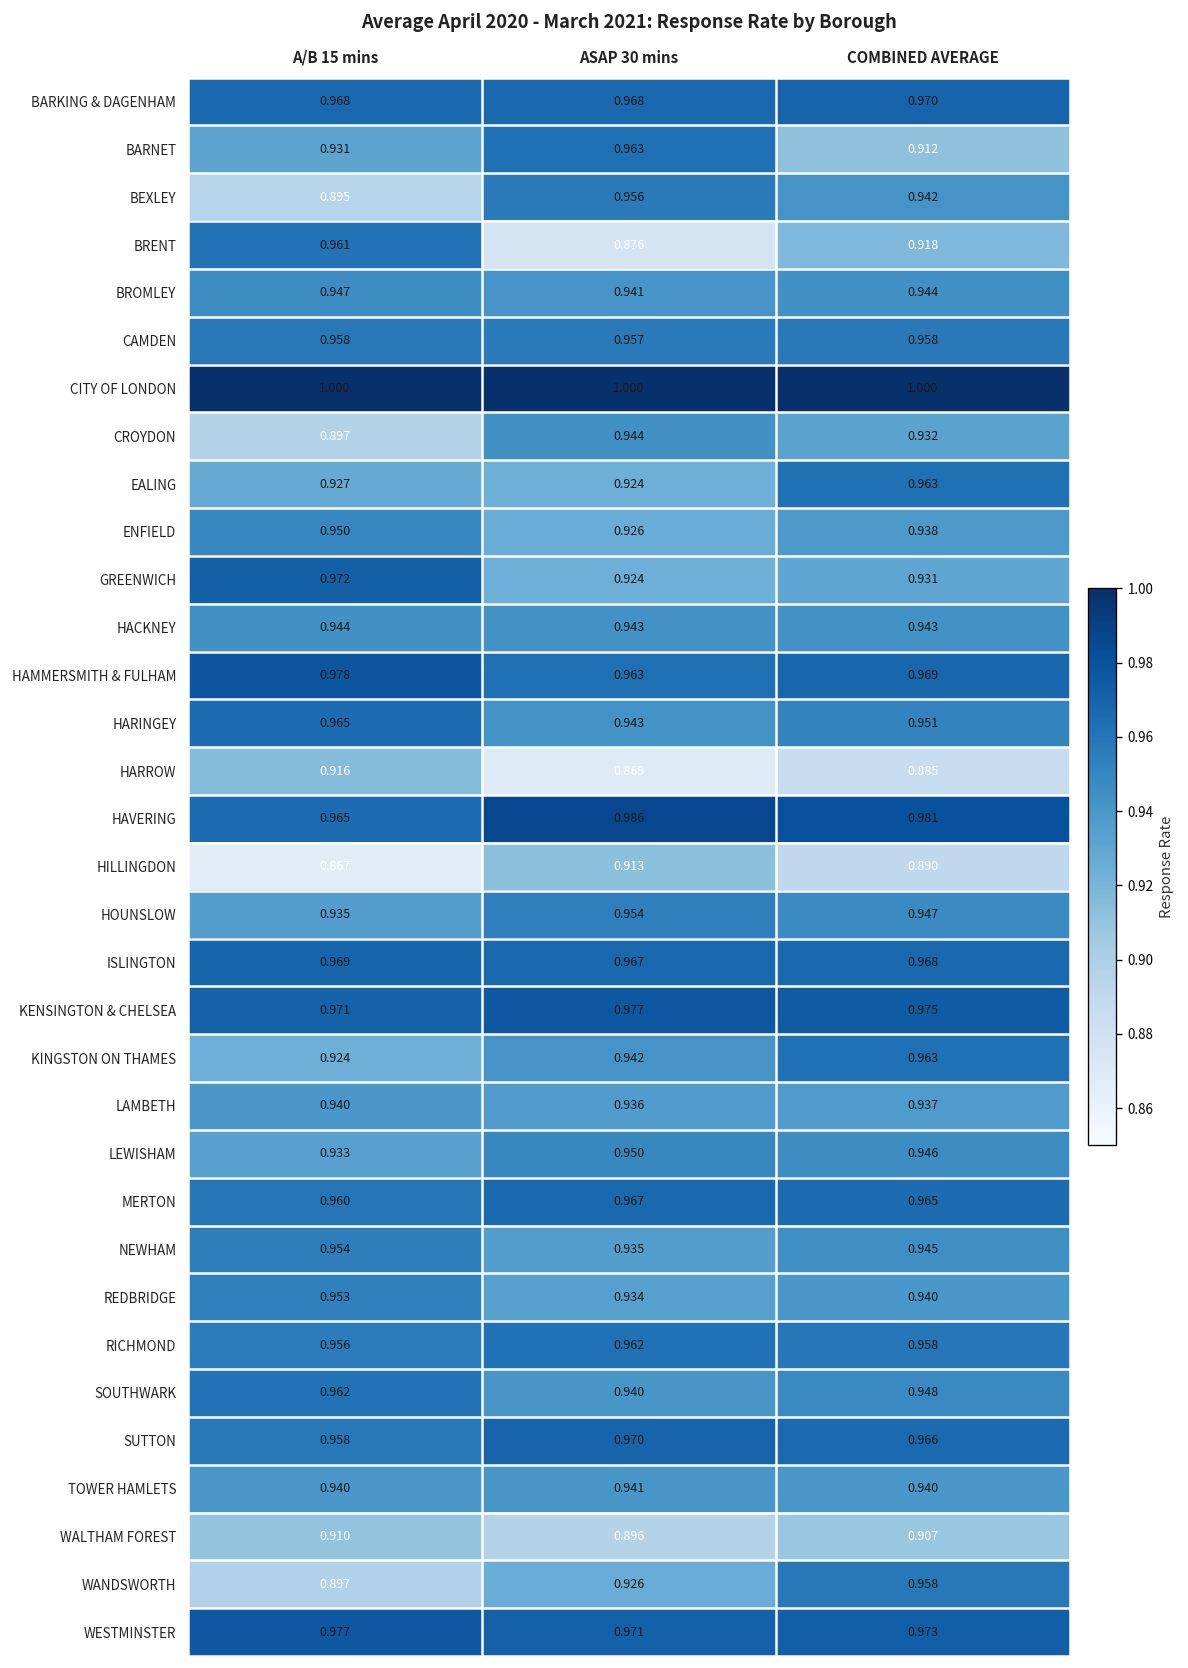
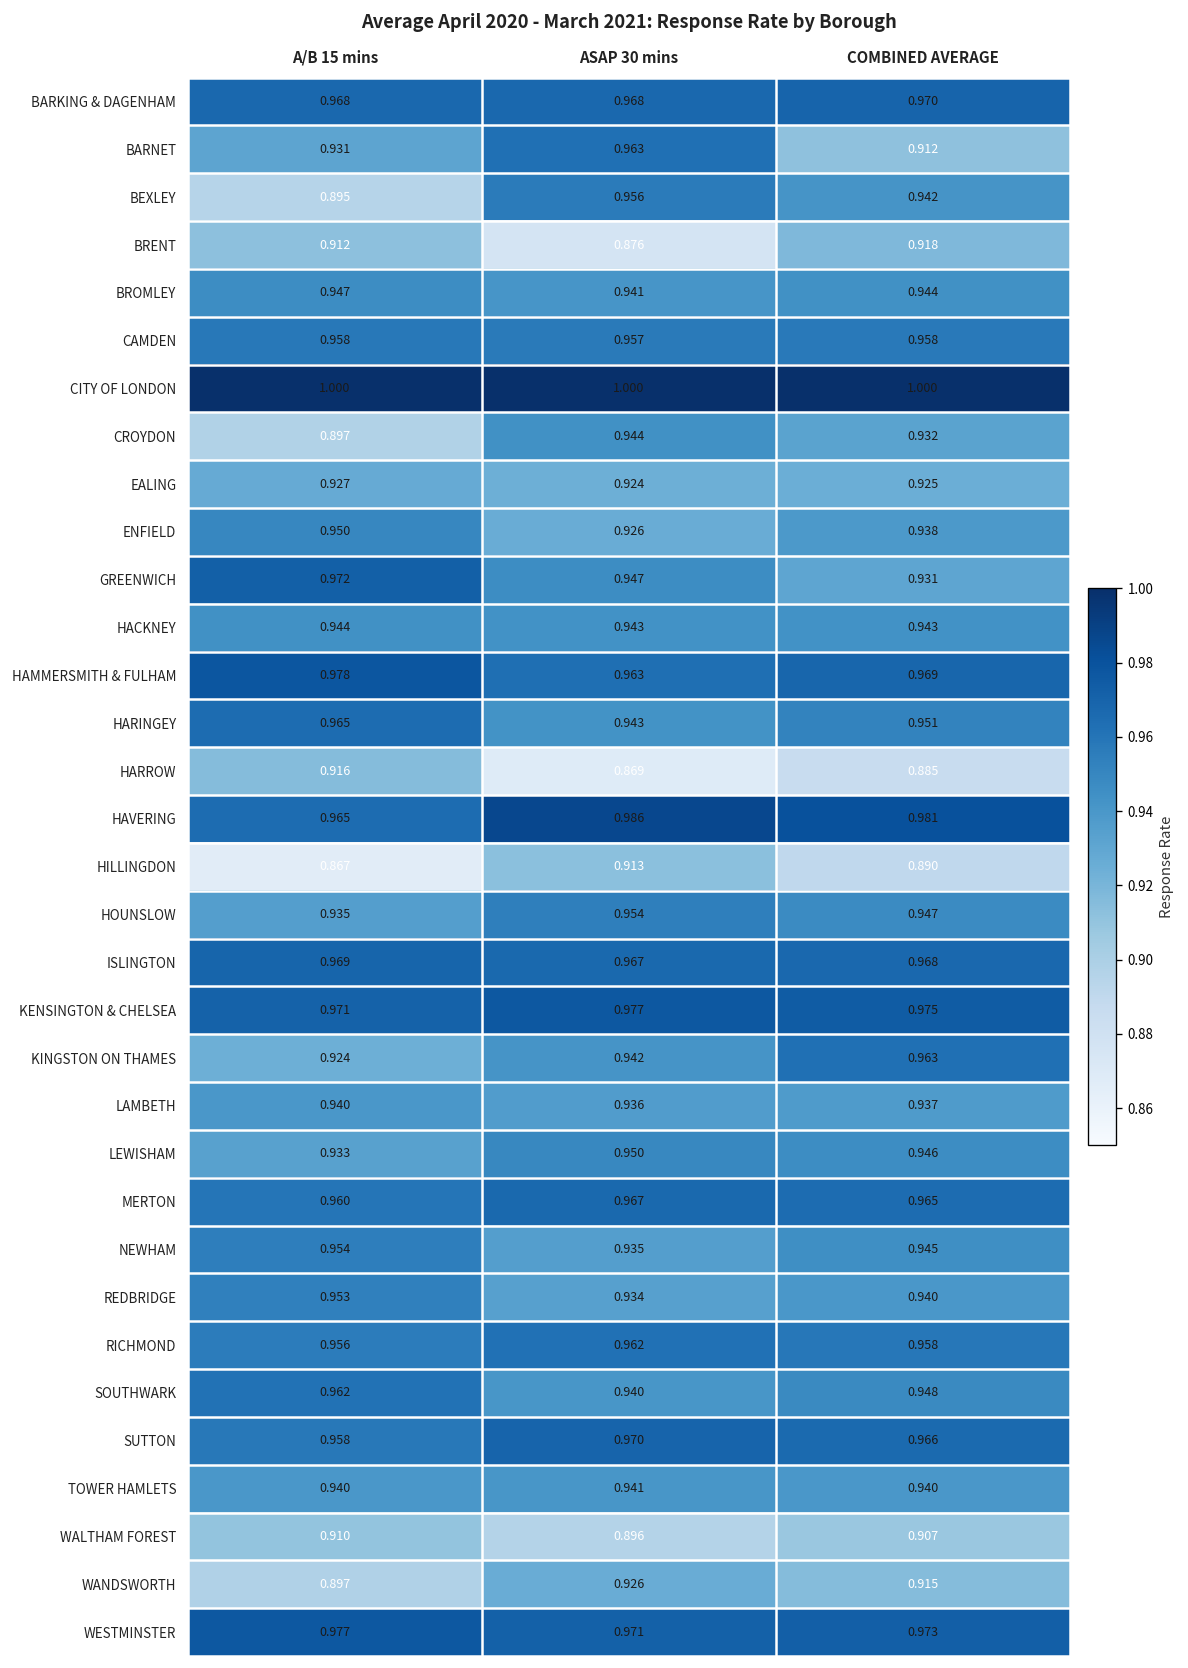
  {
    "BARKING & DAGENHAM": {
      "A/B 15 mins": 0.968,
      "ASAP 30 mins": 0.968,
      "COMBINED AVERAGE": 0.970
    },
    "BARNET": {
      "A/B 15 mins": 0.931,
      "ASAP 30 mins": 0.963,
      "COMBINED AVERAGE": 0.912
    },
    "BEXLEY": {
      "A/B 15 mins": 0.895,
      "ASAP 30 mins": 0.956,
      "COMBINED AVERAGE": 0.942
    },
    "BRENT": {
-     "A/B 15 mins": 0.961,
+     "A/B 15 mins": 0.912,
      "COMBINED AVERAGE": 0.918
    },
    "BROMLEY": {
      "A/B 15 mins": 0.947,
      "ASAP 30 mins": 0.941,
      "COMBINED AVERAGE": 0.944
    },
    "CAMDEN": {
      "A/B 15 mins": 0.958,
      "ASAP 30 mins": 0.957,
      "COMBINED AVERAGE": 0.958
    },
    "CITY OF LONDON": {
      "A/B 15 mins": 1.000,
      "ASAP 30 mins": 1.000,
      "COMBINED AVERAGE": 1.000
    },
    "CROYDON": {
      "A/B 15 mins": 0.897,
      "ASAP 30 mins": 0.944,
      "COMBINED AVERAGE": 0.932
    },
    "EALING": {
      "A/B 15 mins": 0.927,
      "ASAP 30 mins": 0.924,
-     "COMBINED AVERAGE": 0.963
+     "COMBINED AVERAGE": 0.925
    },
    "ENFIELD": {
      "A/B 15 mins": 0.950,
      "ASAP 30 mins": 0.926,
      "COMBINED AVERAGE": 0.938
    },
    "GREENWICH": {
      "A/B 15 mins": 0.972,
-     "ASAP 30 mins": 0.924,
+     "ASAP 30 mins": 0.947,
      "COMBINED AVERAGE": 0.931
    },
    "HACKNEY": {
      "A/B 15 mins": 0.944,
      "ASAP 30 mins": 0.943,
      "COMBINED AVERAGE": 0.943
    },
    "HAMMERSMITH & FULHAM": {
      "A/B 15 mins": 0.978,
      "ASAP 30 mins": 0.963,
      "COMBINED AVERAGE": 0.969
    },
    "HARINGEY": {
      "A/B 15 mins": 0.965,
      "ASAP 30 mins": 0.943,
      "COMBINED AVERAGE": 0.951
    },
    "HARROW": {
      "A/B 15 mins": 0.916,
      "COMBINED AVERAGE": 0.885
    },
    "HAVERING": {
      "A/B 15 mins": 0.965,
      "ASAP 30 mins": 0.986,
      "COMBINED AVERAGE": 0.981
    },
    "HILLINGDON": {
      "ASAP 30 mins": 0.913,
      "COMBINED AVERAGE": 0.890
    },
    "HOUNSLOW": {
      "A/B 15 mins": 0.935,
      "ASAP 30 mins": 0.954,
      "COMBINED AVERAGE": 0.947
    },
    "ISLINGTON": {
      "A/B 15 mins": 0.969,
      "ASAP 30 mins": 0.967,
      "COMBINED AVERAGE": 0.968
    },
    "KENSINGTON & CHELSEA": {
      "A/B 15 mins": 0.971,
      "ASAP 30 mins": 0.977,
      "COMBINED AVERAGE": 0.975
    },
    "KINGSTON ON THAMES": {
      "A/B 15 mins": 0.924,
      "ASAP 30 mins": 0.942,
      "COMBINED AVERAGE": 0.963
    },
    "LAMBETH": {
      "A/B 15 mins": 0.940,
      "ASAP 30 mins": 0.936,
      "COMBINED AVERAGE": 0.937
    },
    "LEWISHAM": {
      "A/B 15 mins": 0.933,
      "ASAP 30 mins": 0.950,
      "COMBINED AVERAGE": 0.946
    },
    "MERTON": {
      "A/B 15 mins": 0.960,
      "ASAP 30 mins": 0.967,
      "COMBINED AVERAGE": 0.965
    },
    "NEWHAM": {
      "A/B 15 mins": 0.954,
      "ASAP 30 mins": 0.935,
      "COMBINED AVERAGE": 0.945
    },
    "REDBRIDGE": {
      "A/B 15 mins": 0.953,
      "ASAP 30 mins": 0.934,
      "COMBINED AVERAGE": 0.940
    },
    "RICHMOND": {
      "A/B 15 mins": 0.956,
      "ASAP 30 mins": 0.962,
      "COMBINED AVERAGE": 0.958
    },
    "SOUTHWARK": {
      "A/B 15 mins": 0.962,
      "ASAP 30 mins": 0.940,
      "COMBINED AVERAGE": 0.948
    },
    "SUTTON": {
      "A/B 15 mins": 0.958,
      "ASAP 30 mins": 0.970,
      "COMBINED AVERAGE": 0.966
    },
    "TOWER HAMLETS": {
      "A/B 15 mins": 0.940,
      "ASAP 30 mins": 0.941,
      "COMBINED AVERAGE": 0.940
    },
    "WALTHAM FOREST": {
      "A/B 15 mins": 0.910,
      "ASAP 30 mins": 0.896,
      "COMBINED AVERAGE": 0.907
    },
    "WANDSWORTH": {
      "A/B 15 mins": 0.897,
      "ASAP 30 mins": 0.926,
-     "COMBINED AVERAGE": 0.958
+     "COMBINED AVERAGE": 0.915
    },
    "WESTMINSTER": {
      "A/B 15 mins": 0.977,
      "ASAP 30 mins": 0.971,
      "COMBINED AVERAGE": 0.973
    }
  }
